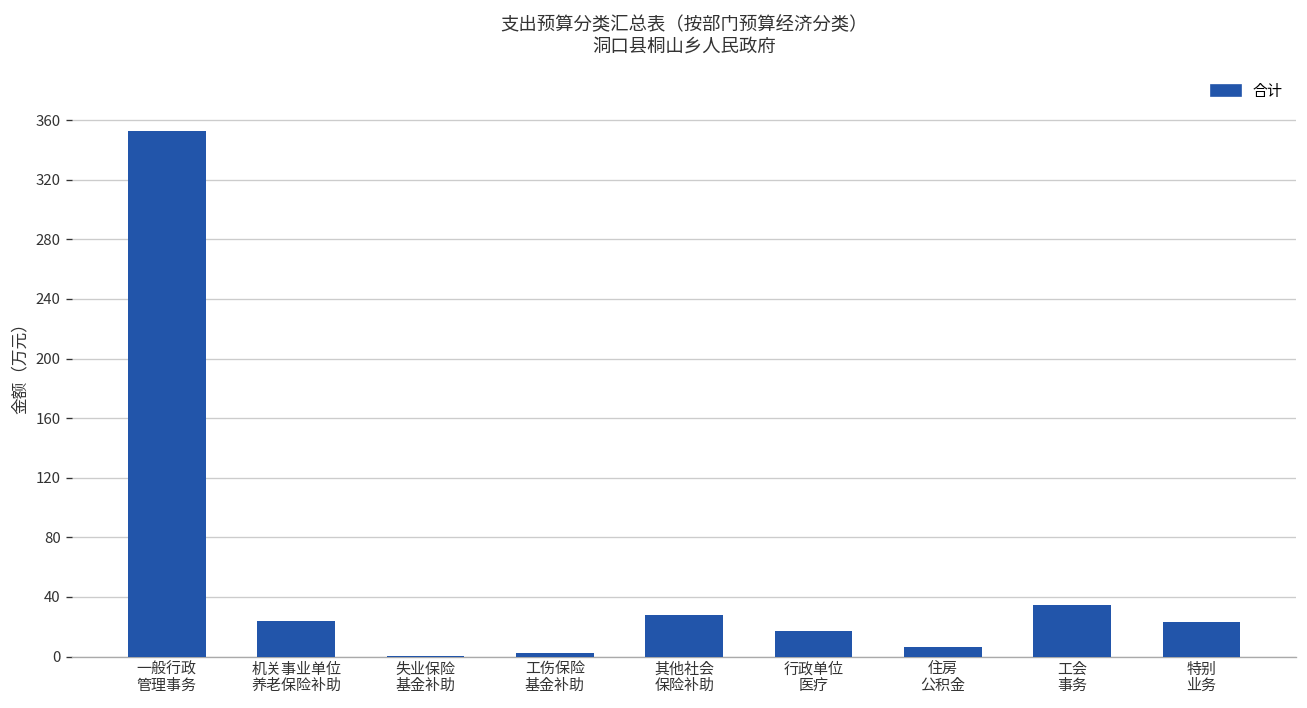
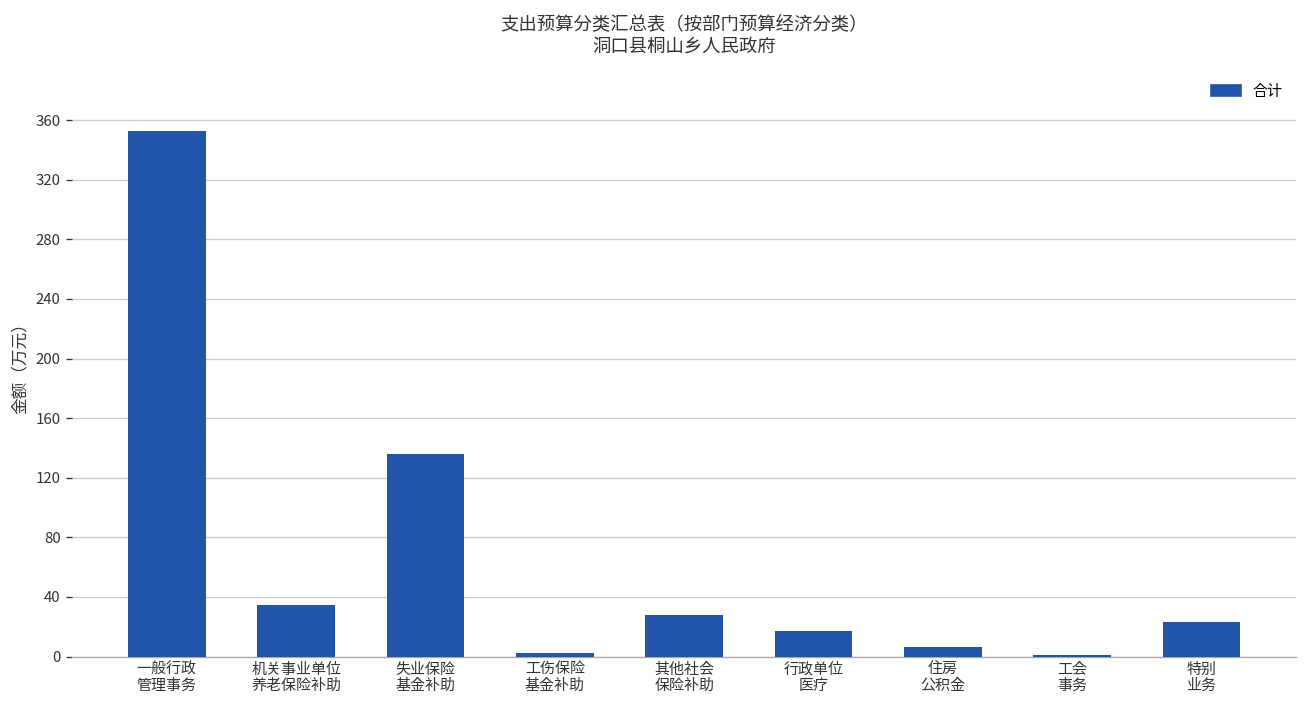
  {
    "一般行政 管理事务": 353,
-   "机关事业单位 养老保险补助": 24,
-   "失业保险 基金补助": 1,
+   "机关事业单位 养老保险补助": 35,
+   "失业保险 基金补助": 136,
    "工伤保险 基金补助": 2,
    "其他社会 保险补助": 28,
    "行政单位 医疗": 17,
    "住房 公积金": 6,
-   "工会 事务": 35,
+   "工会 事务": 1,
    "特别 业务": 23
  }
